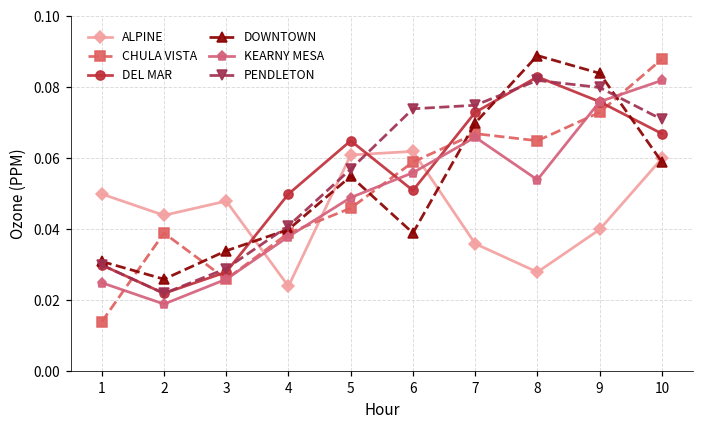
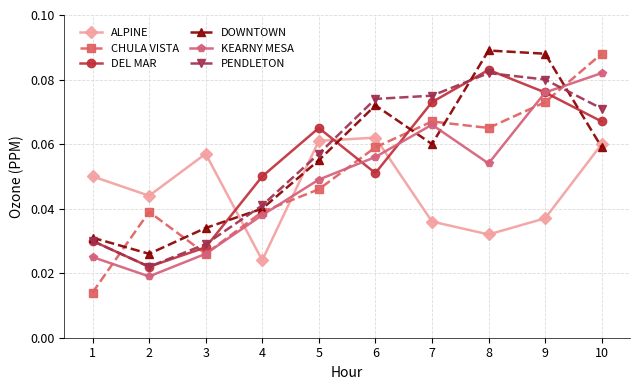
  {
    "ALPINE": {
      "1": 0.050,
      "2": 0.044,
-     "3": 0.048,
+     "3": 0.057,
      "4": 0.024,
      "5": 0.061,
      "6": 0.062,
      "7": 0.036,
-     "8": 0.028,
-     "9": 0.040,
+     "8": 0.032,
+     "9": 0.037,
      "10": 0.060
    },
    "DOWNTOWN": {
      "1": 0.031,
      "2": 0.026,
      "3": 0.034,
      "4": 0.040,
      "5": 0.055,
-     "6": 0.039,
-     "7": 0.07,
+     "6": 0.072,
+     "7": 0.06,
      "8": 0.089,
-     "9": 0.084,
+     "9": 0.088,
      "10": 0.059
    }
  }
